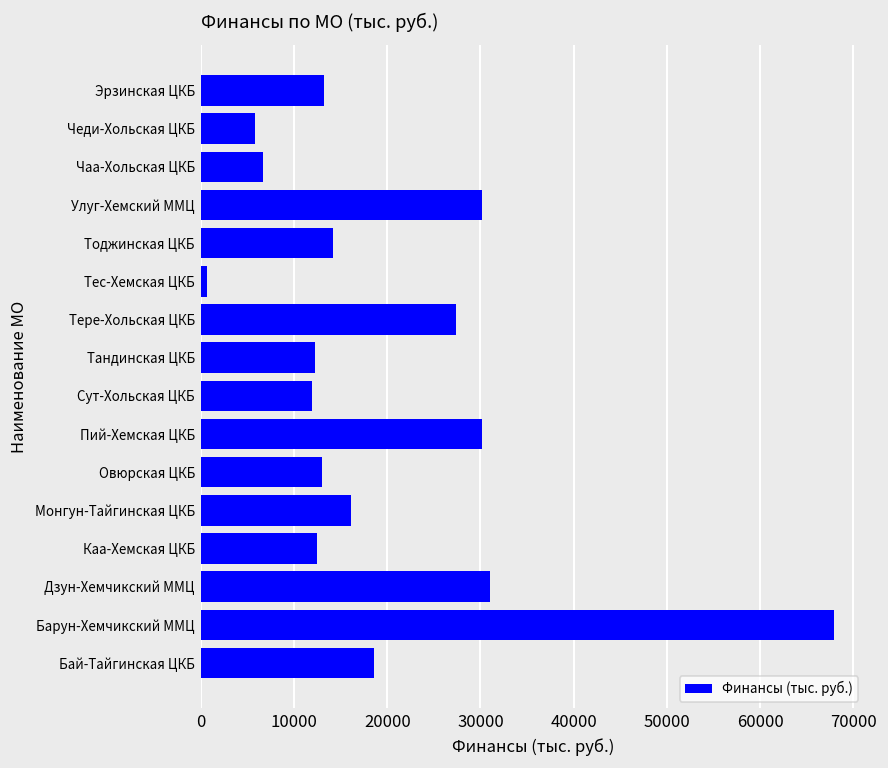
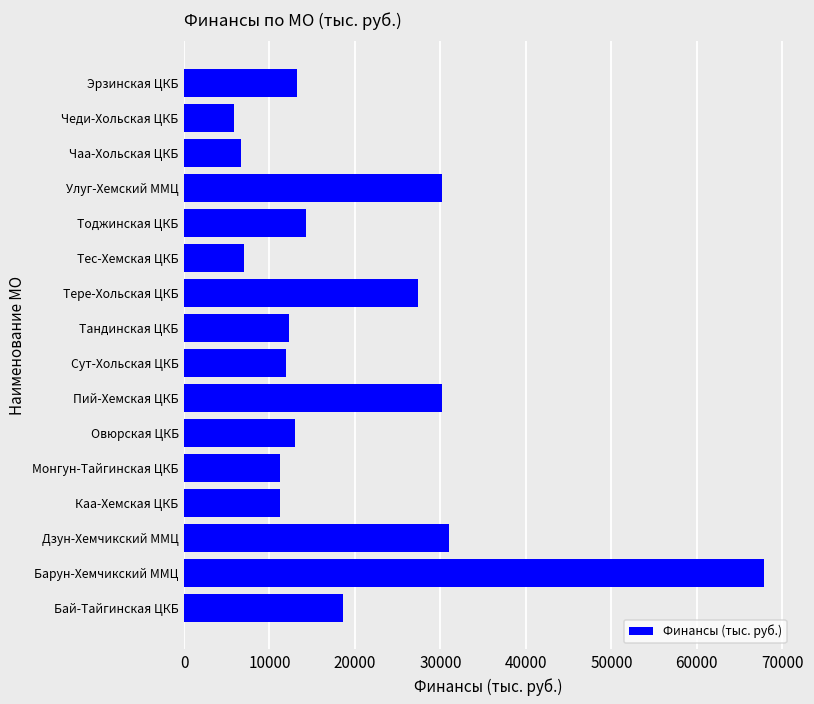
  {
    "Эрзинская ЦКБ": 13000,
    "Чеди-Хольская ЦКБ": 6000,
    "Чаа-Хольская ЦКБ": 7000,
    "Улуг-Хемский ММЦ": 30000,
    "Тоджинская ЦКБ": 14000,
-   "Тес-Хемская ЦКБ": 1000,
+   "Тес-Хемская ЦКБ": 7000,
    "Тере-Хольская ЦКБ": 27000,
    "Тандинская ЦКБ": 12000,
    "Сут-Хольская ЦКБ": 12000,
    "Пий-Хемская ЦКБ": 30000,
    "Овюрская ЦКБ": 13000,
-   "Монгун-Тайгинская ЦКБ": 16000,
-   "Каа-Хемская ЦКБ": 12000,
+   "Монгун-Тайгинская ЦКБ": 11000,
+   "Каа-Хемская ЦКБ": 11000,
    "Дзун-Хемчикский ММЦ": 31000,
    "Барун-Хемчикский ММЦ": 68000,
    "Бай-Тайгинская ЦКБ": 19000
  }
